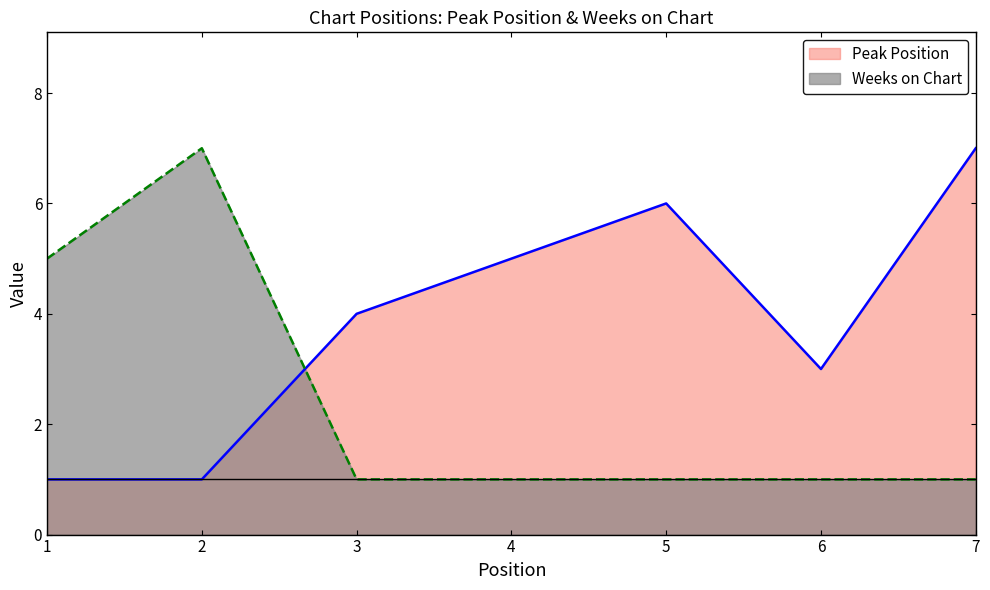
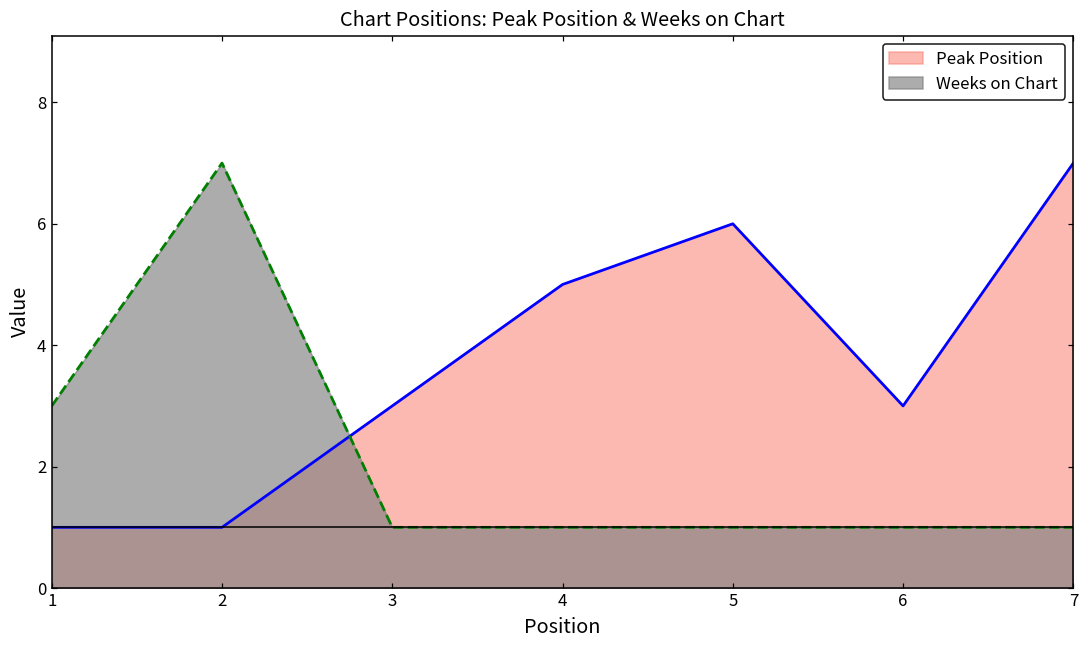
  {
    "Peak Position": {
      "1": 1,
      "2": 1,
-     "3": 4,
+     "3": 3,
      "4": 5,
      "5": 6,
      "6": 3,
      "7": 7
    },
    "Weeks on Chart": {
-     "1": 5,
+     "1": 3,
      "2": 7,
      "3": 1,
      "4": 1,
      "5": 1,
      "6": 1,
      "7": 1
    }
  }
